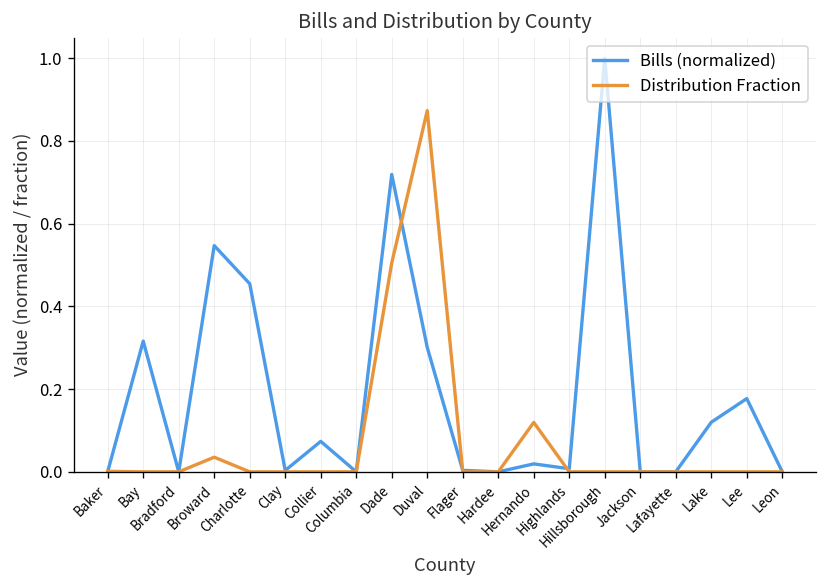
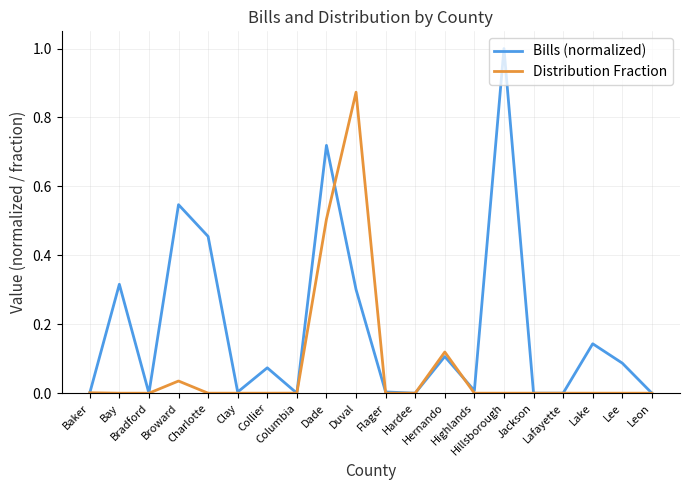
  {
    "Bills (normalized)": {
      "Bay": 0.32,
      "Broward": 0.55,
      "Charlotte": 0.45,
      "Collier": 0.07,
      "Dade": 0.72,
      "Duval": 0.30,
-     "Hernando": 0.02,
+     "Hernando": 0.11,
      "Highlands": 0.01,
-     "Lake": 0.12,
-     "Lee": 0.18
+     "Lake": 0.14,
+     "Lee": 0.09
    },
    "Distribution Fraction": {
      "Bay": 0.00,
      "Broward": 0.04,
      "Charlotte": 0.00,
      "Collier": 0.00,
      "Dade": 0.50,
      "Duval": 0.87,
      "Hernando": 0.12,
      "Highlands": 0.00,
      "Hillsborough": 0.00,
      "Lake": 0.00,
      "Lee": 0.00
    }
  }
